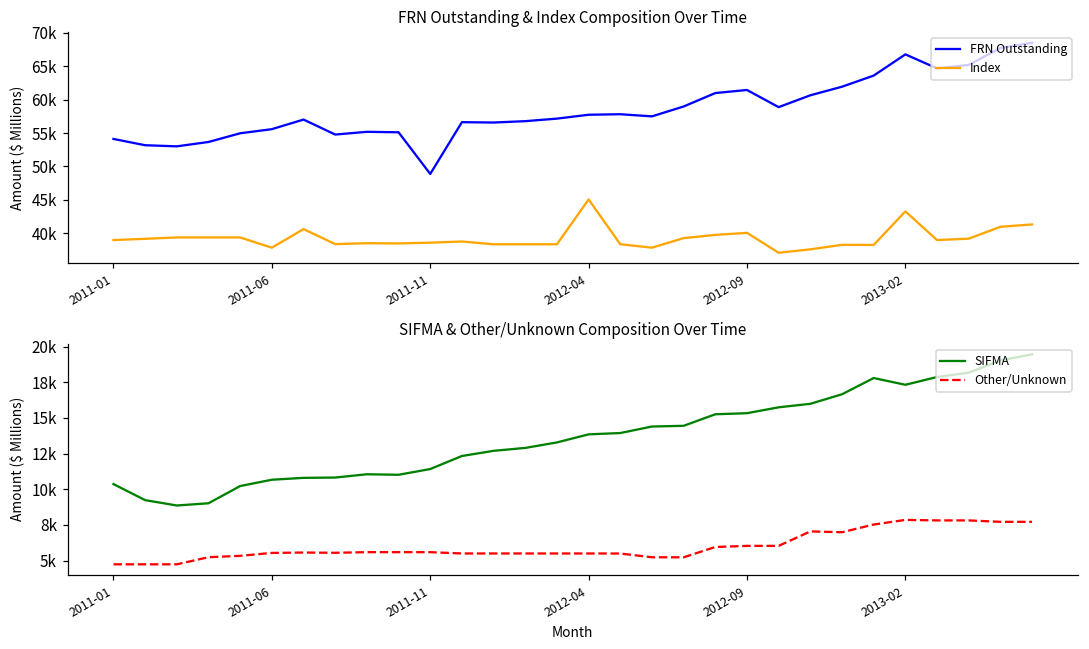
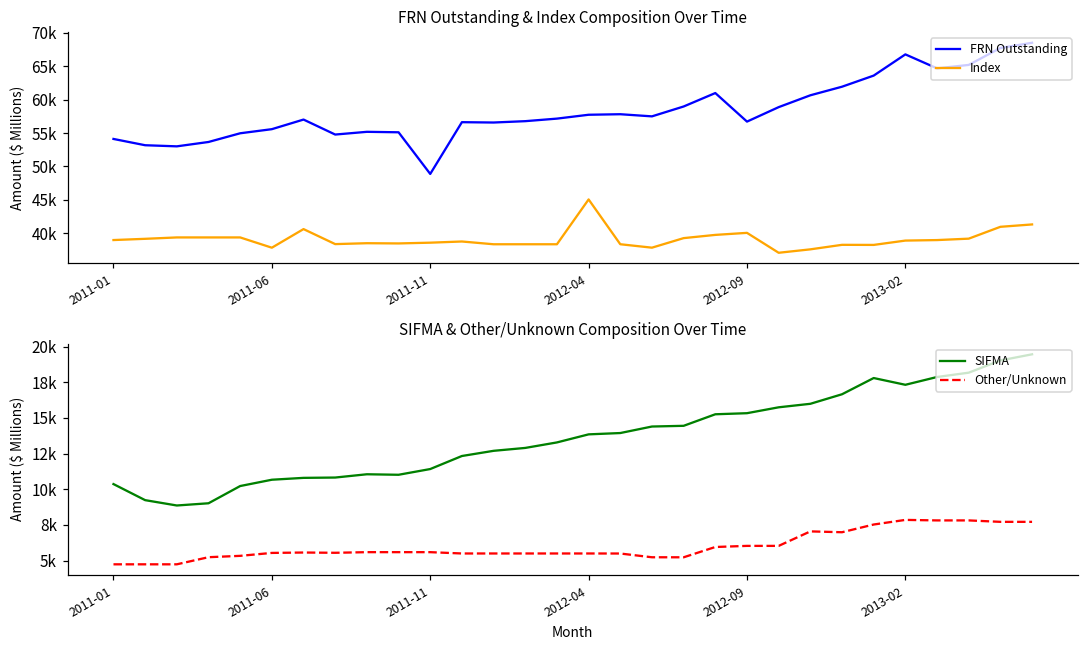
  {
    "FRN Outstanding & Index Composition Over Time": {
      "FRN Outstanding": {
        "2011-01": 54000,
        "2011-06": 56000,
        "2011-11": 49000,
        "2012-04": 58000,
-       "2012-09": 61000,
+       "2012-09": 57000,
        "2013-02": 67000
      },
      "Index": {
        "2011-01": 39000,
        "2011-06": 38000,
        "2011-11": 39000,
        "2012-04": 45000,
        "2012-09": 40000,
-       "2013-02": 43000
+       "2013-02": 39000
      }
    }
  }
